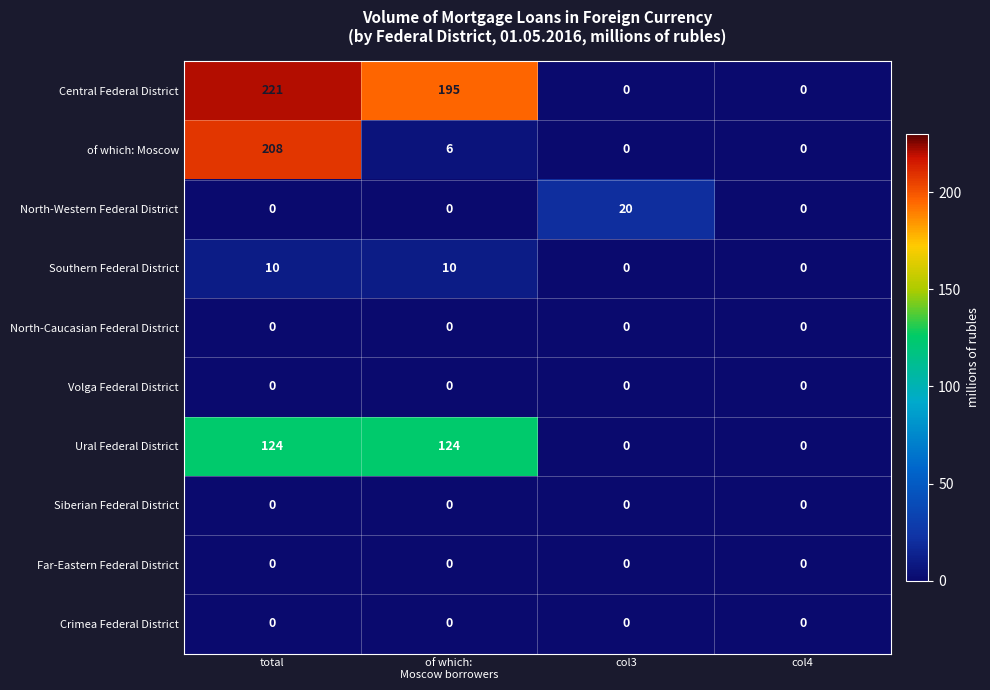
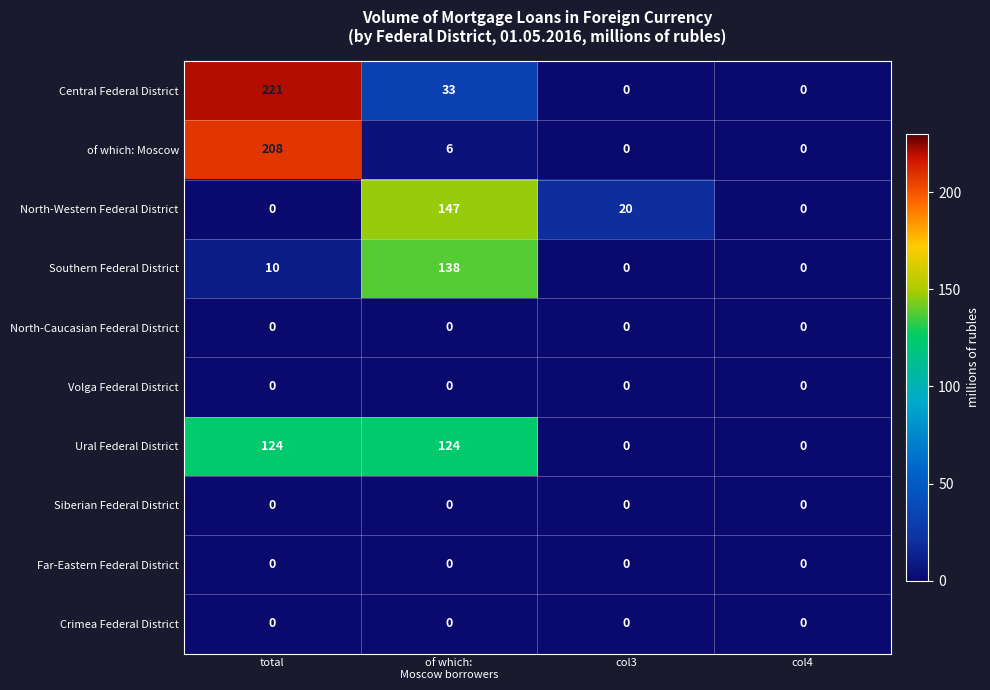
  {
    "Central Federal District": {
      "total": 221,
-     "of which: Moscow borrowers": 195,
+     "of which: Moscow borrowers": 33,
      "col3": 0,
      "col4": 0
    },
    "of which: Moscow": {
      "total": 208,
      "of which: Moscow borrowers": 6,
      "col3": 0,
      "col4": 0
    },
    "North-Western Federal District": {
      "total": 0,
-     "of which: Moscow borrowers": 0,
+     "of which: Moscow borrowers": 147,
      "col3": 20,
      "col4": 0
    },
    "Southern Federal District": {
      "total": 10,
-     "of which: Moscow borrowers": 10,
+     "of which: Moscow borrowers": 138,
      "col3": 0,
      "col4": 0
    },
    "North-Caucasian Federal District": {
      "total": 0,
      "of which: Moscow borrowers": 0,
      "col3": 0,
      "col4": 0
    },
    "Volga Federal District": {
      "total": 0,
      "of which: Moscow borrowers": 0,
      "col3": 0,
      "col4": 0
    },
    "Ural Federal District": {
      "total": 124,
      "of which: Moscow borrowers": 124,
      "col3": 0,
      "col4": 0
    },
    "Siberian Federal District": {
      "total": 0,
      "of which: Moscow borrowers": 0,
      "col3": 0,
      "col4": 0
    },
    "Far-Eastern Federal District": {
      "total": 0,
      "of which: Moscow borrowers": 0,
      "col3": 0,
      "col4": 0
    },
    "Crimea Federal District": {
      "total": 0,
      "of which: Moscow borrowers": 0,
      "col3": 0,
      "col4": 0
    }
  }
